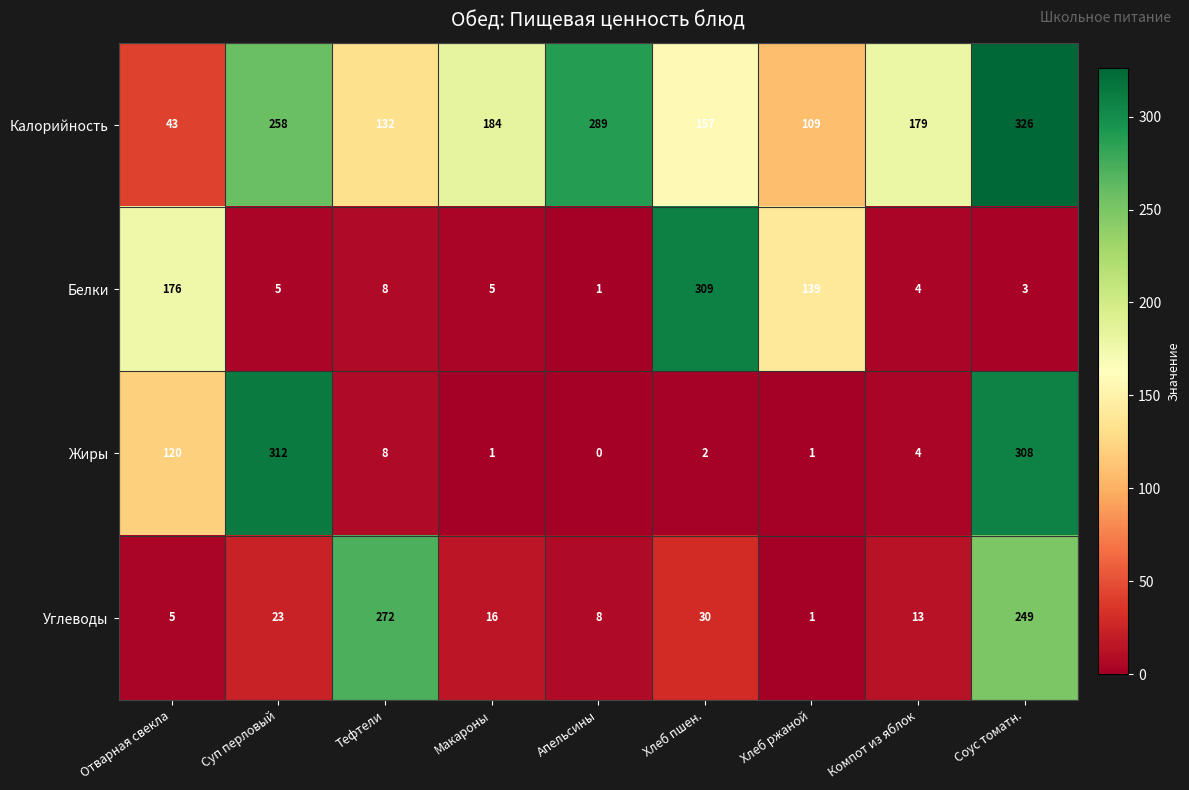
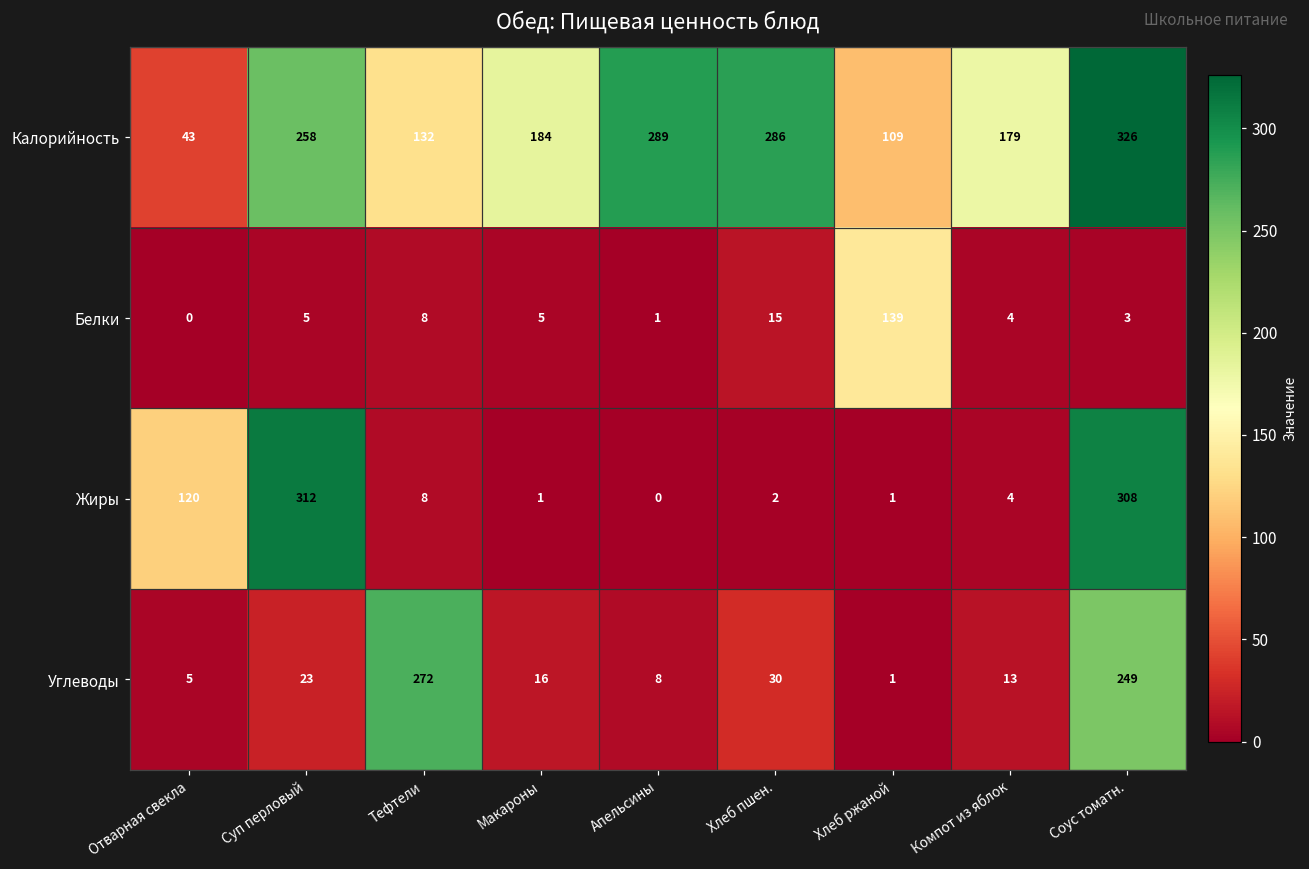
  {
    "Калорийность": {
      "Отварная свекла": 43,
      "Суп перловый": 258,
      "Тефтели": 132,
      "Макароны": 184,
      "Апельсины": 289,
-     "Хлеб пшен.": 157,
+     "Хлеб пшен.": 286,
      "Хлеб ржаной": 109,
      "Компот из яблок": 179,
      "Соус томатн.": 326
    },
    "Белки": {
-     "Отварная свекла": 176,
+     "Отварная свекла": 0,
      "Суп перловый": 5,
      "Тефтели": 8,
      "Макароны": 5,
      "Апельсины": 1,
-     "Хлеб пшен.": 309,
+     "Хлеб пшен.": 15,
      "Хлеб ржаной": 139,
      "Компот из яблок": 4,
      "Соус томатн.": 3
    },
    "Жиры": {
      "Отварная свекла": 120,
      "Суп перловый": 312,
      "Тефтели": 8,
      "Макароны": 1,
      "Апельсины": 0,
      "Хлеб пшен.": 2,
      "Хлеб ржаной": 1,
      "Компот из яблок": 4,
      "Соус томатн.": 308
    },
    "Углеводы": {
      "Отварная свекла": 5,
      "Суп перловый": 23,
      "Тефтели": 272,
      "Макароны": 16,
      "Апельсины": 8,
      "Хлеб пшен.": 30,
      "Хлеб ржаной": 1,
      "Компот из яблок": 13,
      "Соус томатн.": 249
    }
  }
